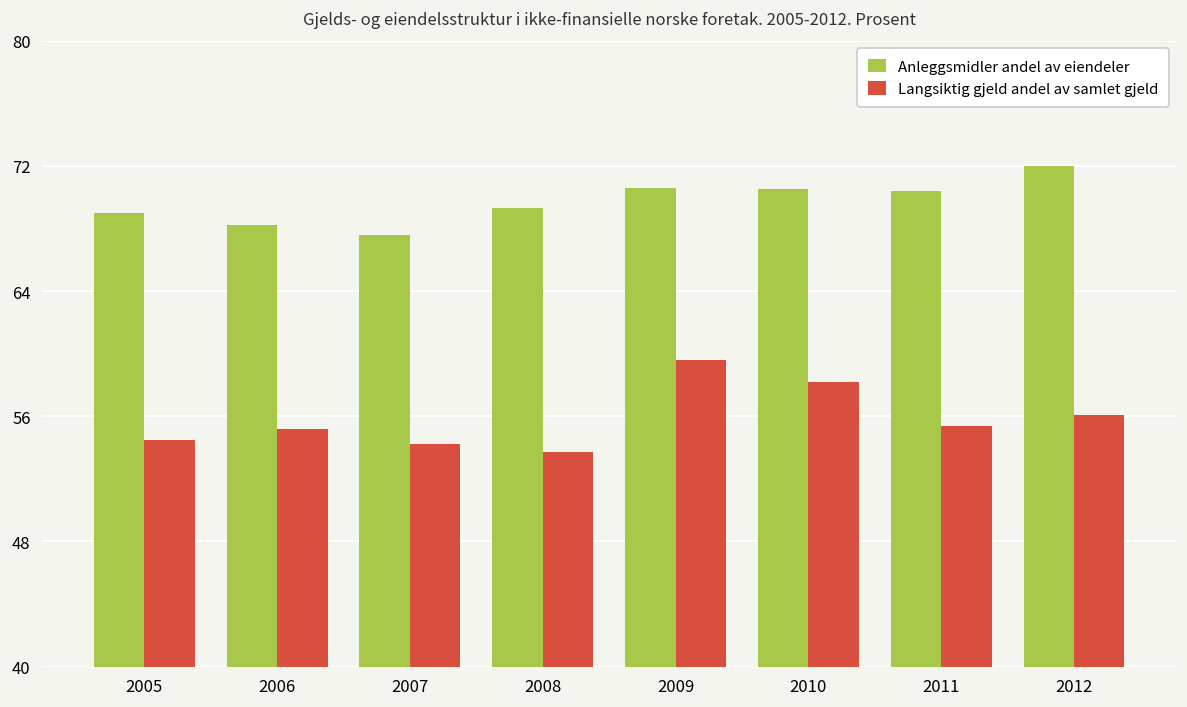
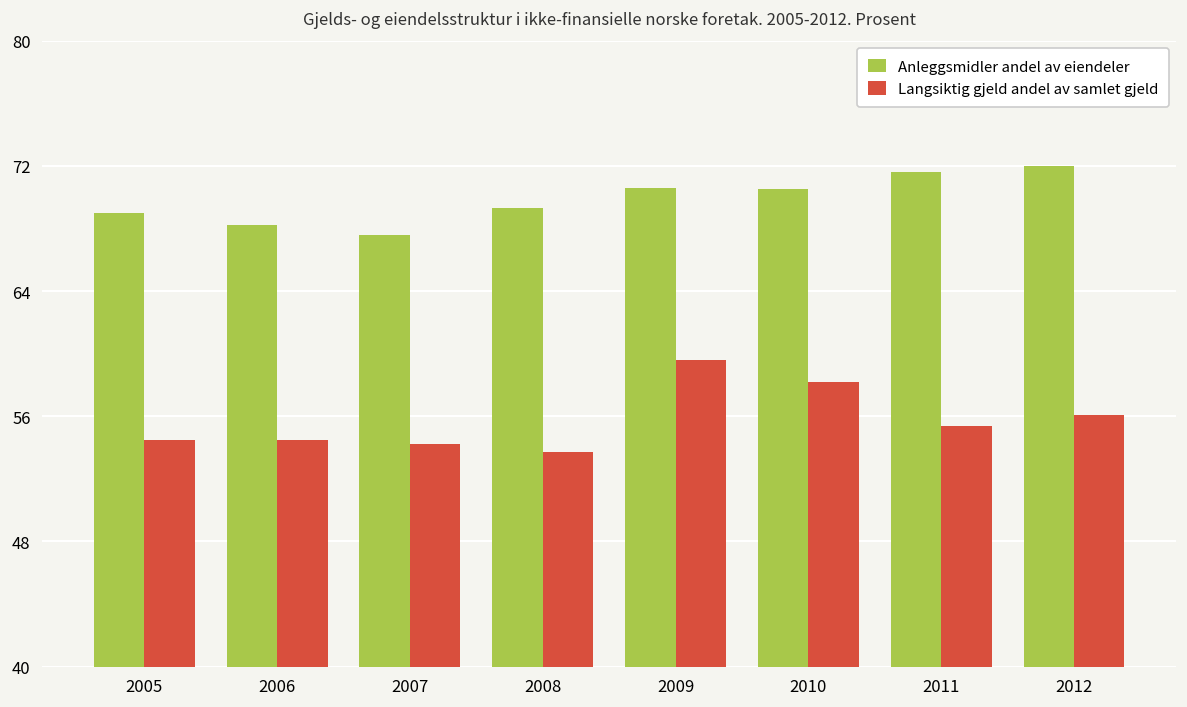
  {
    "Anleggsmidler andel av eiendeler": {
      "2005": 69.0,
      "2006": 68.2,
      "2007": 67.6,
      "2008": 69.3,
      "2009": 70.6,
      "2010": 70.5,
-     "2011": 70.4,
+     "2011": 71.6,
      "2012": 72.0
    },
    "Langsiktig gjeld andel av samlet gjeld": {
      "2005": 54.5,
-     "2006": 55.2,
+     "2006": 54.5,
      "2007": 54.2,
      "2008": 53.7,
      "2009": 59.6,
      "2010": 58.2,
      "2011": 55.4,
      "2012": 56.1
    }
  }
